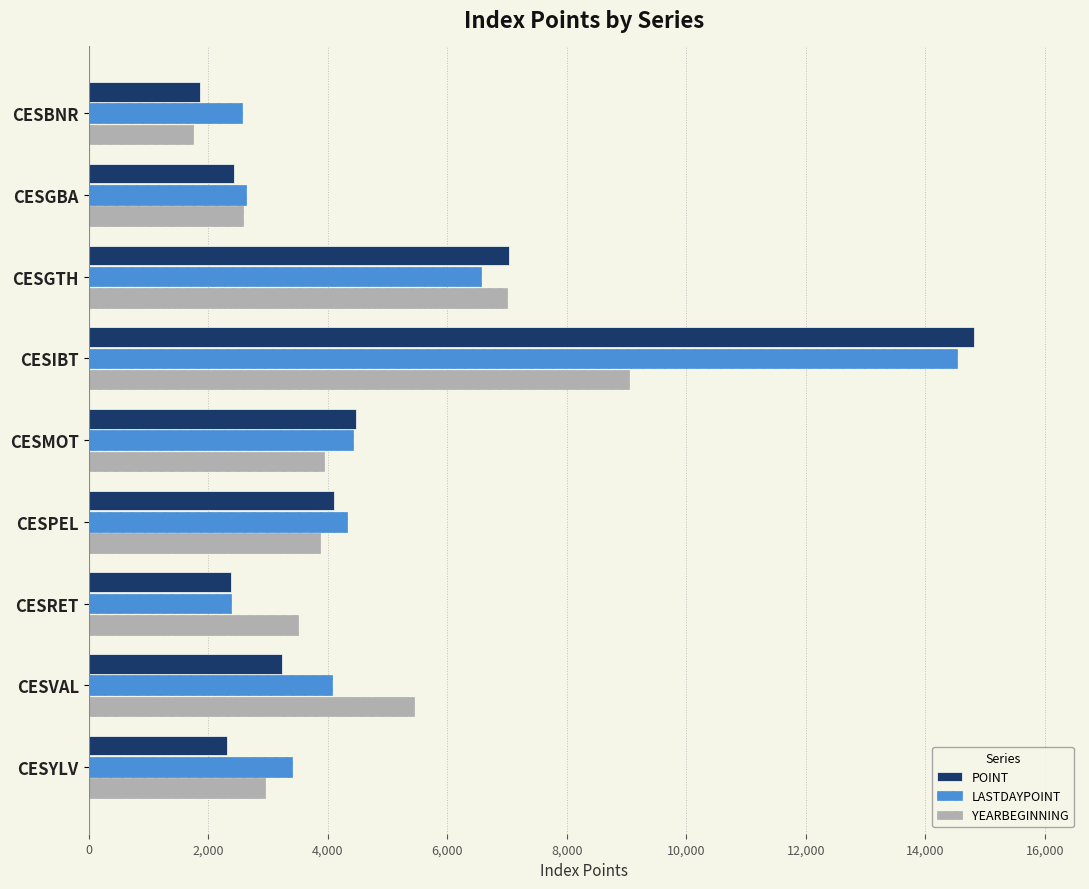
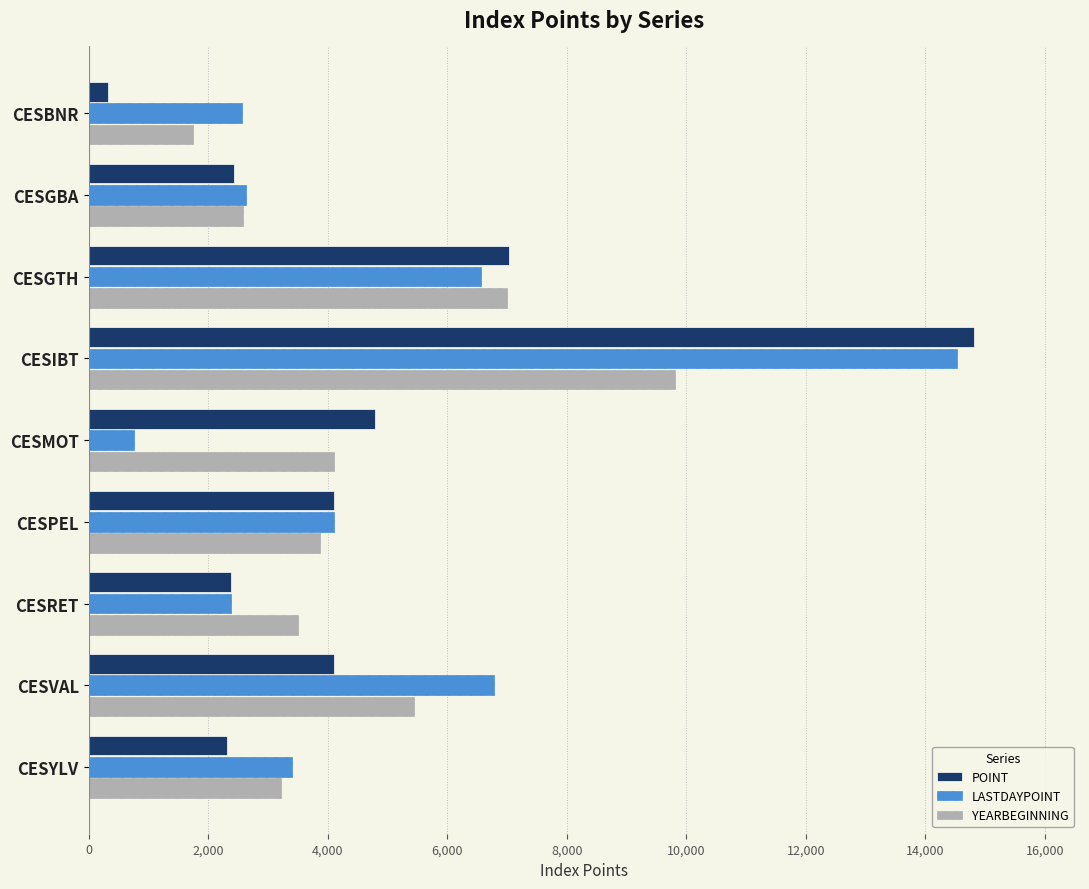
  {
    "POINT": {
-     "CESBNR": "1,900",
+     "CESBNR": "300",
      "CESGBA": "2,400",
      "CESGTH": "7,000",
      "CESIBT": "14,800",
-     "CESMOT": "4,500",
+     "CESMOT": "4,800",
      "CESPEL": "4,100",
      "CESRET": "2,400",
-     "CESVAL": "3,200",
+     "CESVAL": "4,100",
      "CESYLV": "2,300"
    },
    "LASTDAYPOINT": {
      "CESBNR": "2,600",
      "CESGBA": "2,600",
      "CESGTH": "6,600",
      "CESIBT": "14,500",
-     "CESMOT": "4,400",
-     "CESPEL": "4,300",
+     "CESMOT": "800",
+     "CESPEL": "4,100",
      "CESRET": "2,400",
-     "CESVAL": "4,100",
+     "CESVAL": "6,800",
      "CESYLV": "3,400"
    },
    "YEARBEGINNING": {
      "CESBNR": "1,700",
      "CESGBA": "2,600",
      "CESGTH": "7,000",
-     "CESIBT": "9,000",
-     "CESMOT": "3,900",
+     "CESIBT": "9,800",
+     "CESMOT": "4,100",
      "CESPEL": "3,900",
      "CESRET": "3,500",
      "CESVAL": "5,400",
-     "CESYLV": "3,000"
+     "CESYLV": "3,200"
    }
  }
